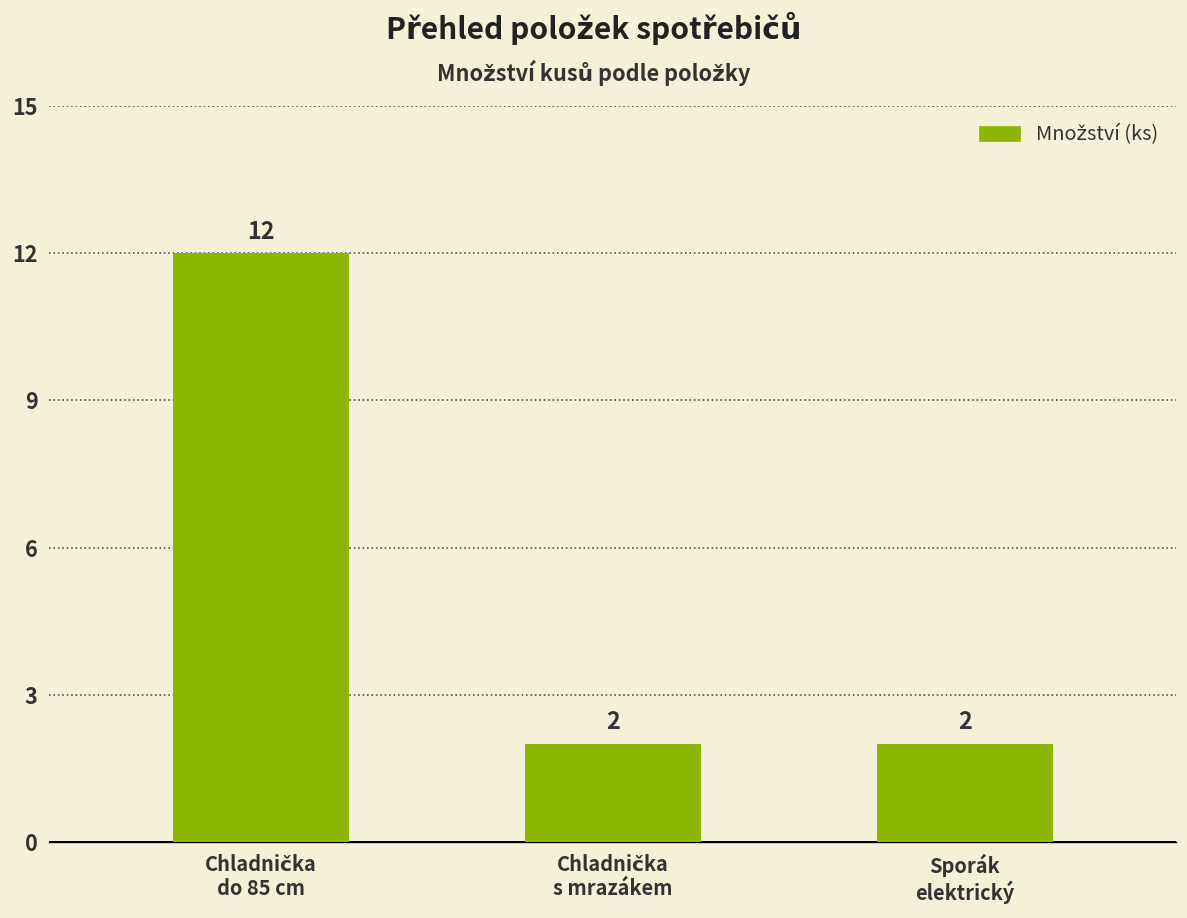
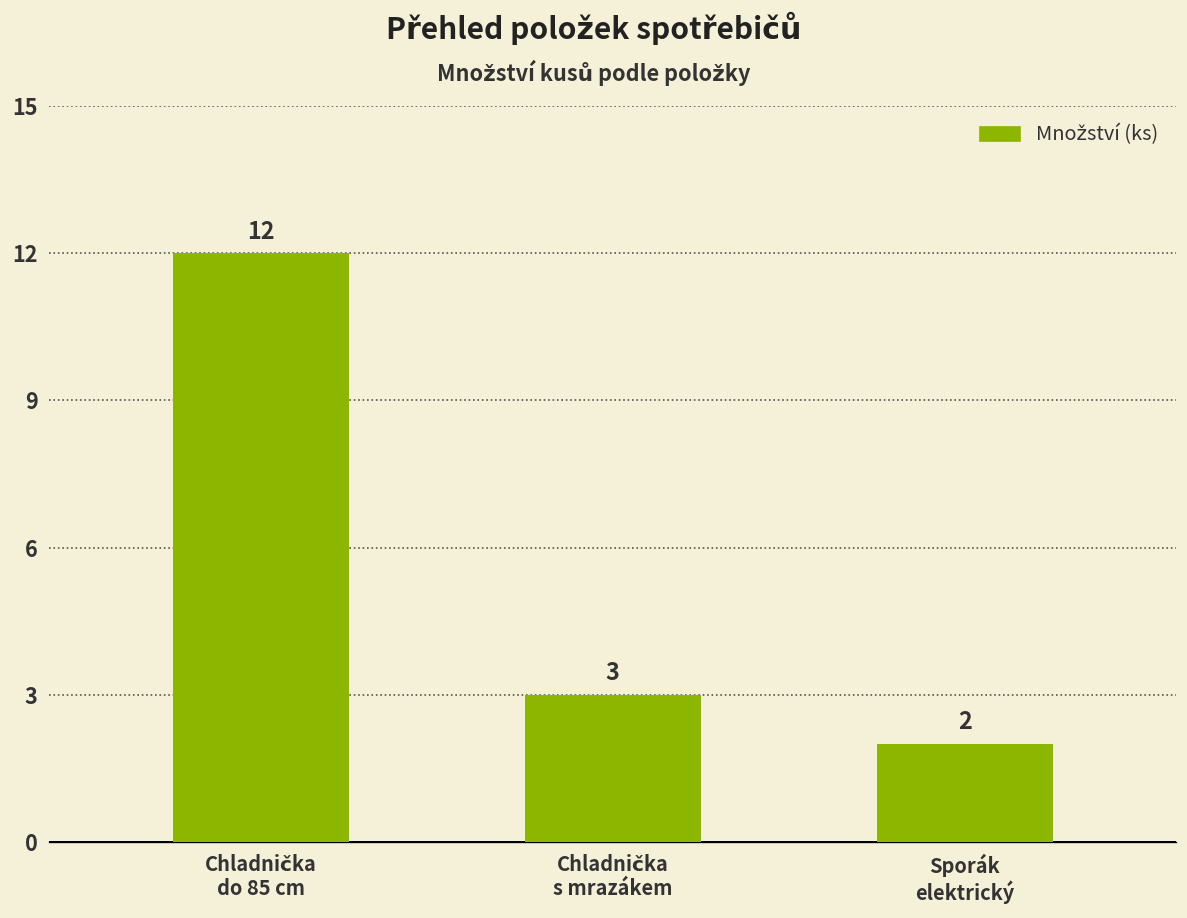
  {
    "Chladnička do 85 cm": 12,
-   "Chladnička s mrazákem": 2,
+   "Chladnička s mrazákem": 3,
    "Sporák elektrický": 2
  }
